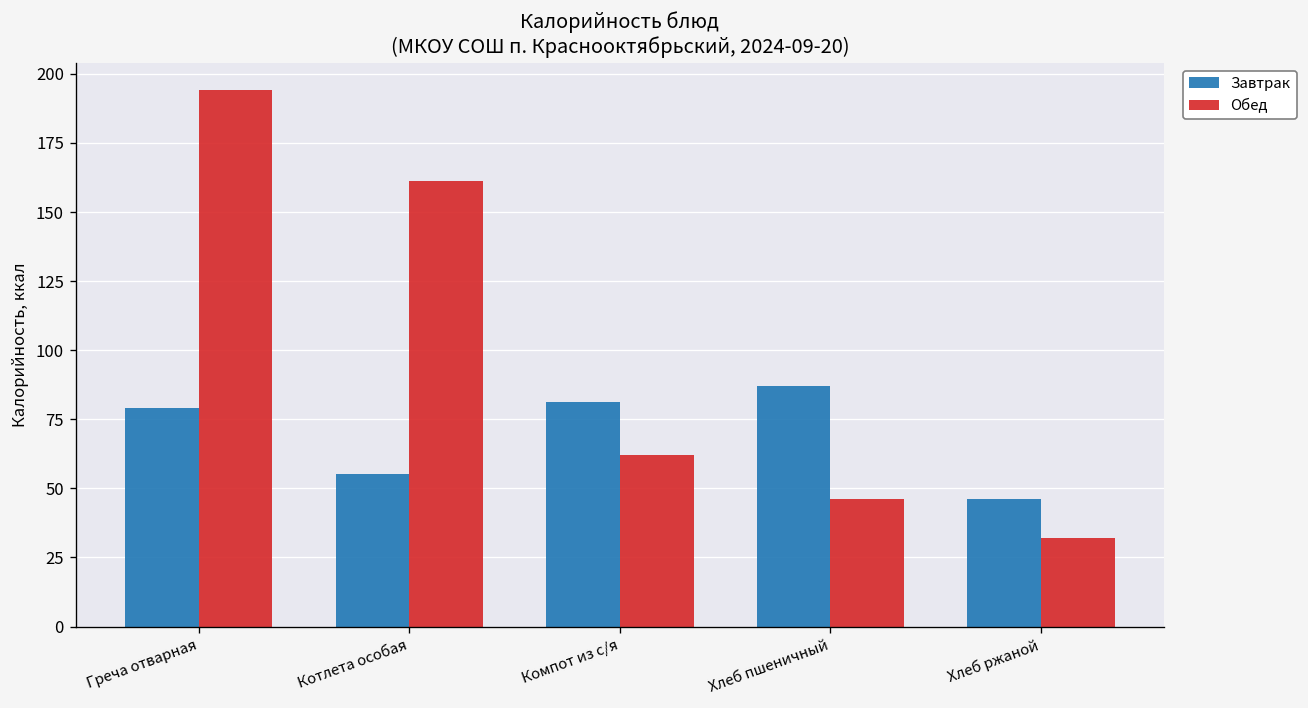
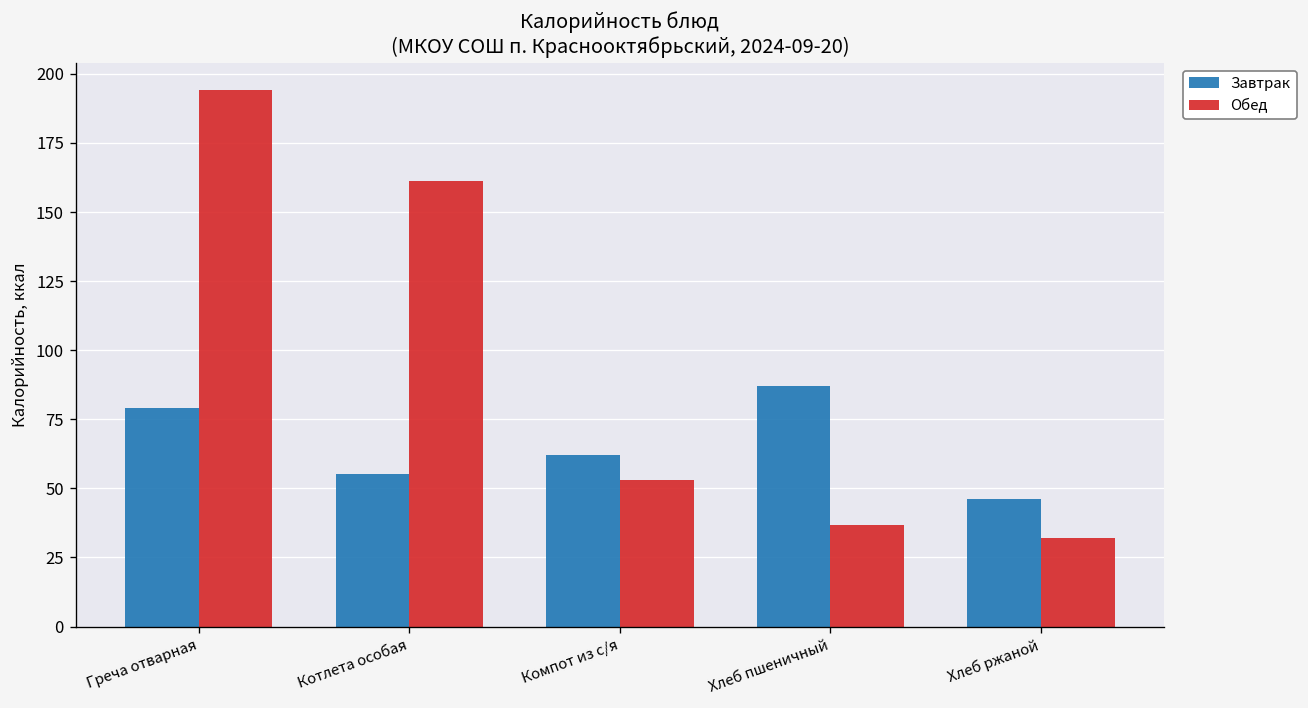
  {
    "Завтрак": {
      "Греча отварная": 79,
      "Котлета особая": 55,
-     "Компот из с/я": 81,
+     "Компот из с/я": 62,
      "Хлеб пшеничный": 87,
      "Хлеб ржаной": 46
    },
    "Обед": {
      "Греча отварная": 194,
      "Котлета особая": 161,
-     "Компот из с/я": 62,
-     "Хлеб пшеничный": 46,
+     "Компот из с/я": 53,
+     "Хлеб пшеничный": 37,
      "Хлеб ржаной": 32
    }
  }
